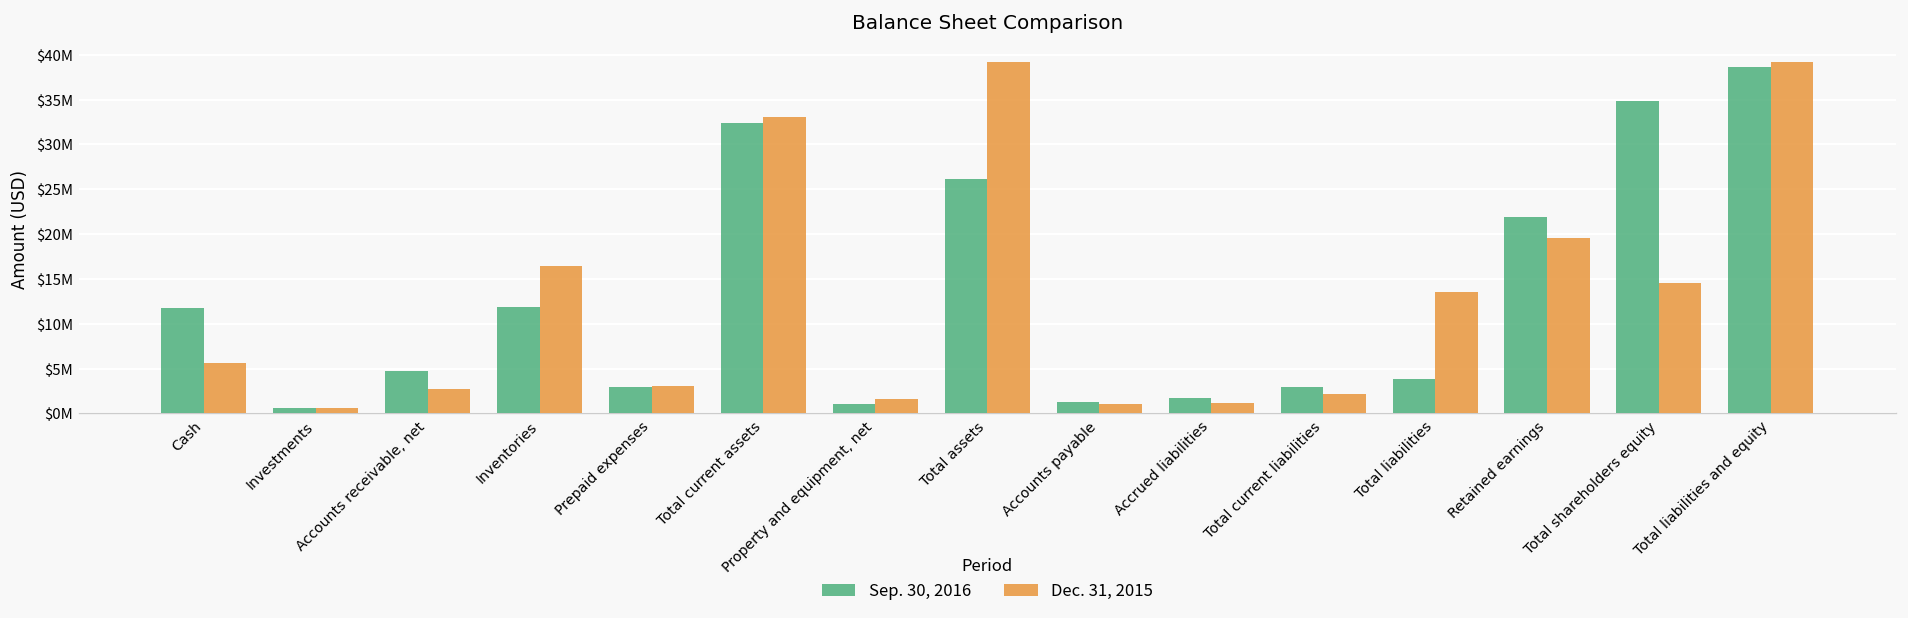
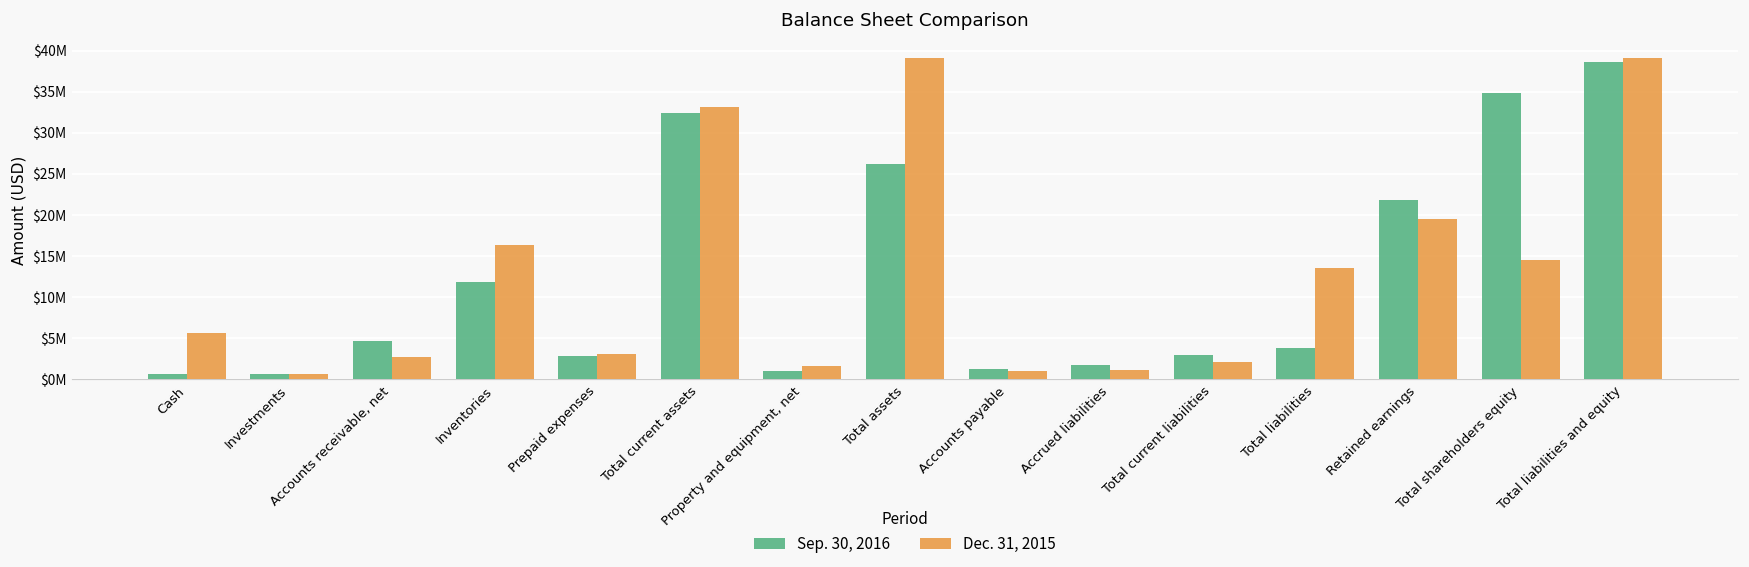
  {
    "Sep. 30, 2016": {
-     "Cash": "$12000000",
+     "Cash": "$1000000",
      "Investments": "$1000000",
      "Accounts receivable, net": "$5000000",
      "Inventories": "$12000000",
      "Prepaid expenses": "$3000000",
      "Total current assets": "$32000000",
      "Property and equipment, net": "$1000000",
      "Total assets": "$26000000",
      "Accounts payable": "$1000000",
      "Accrued liabilities": "$2000000",
      "Total current liabilities": "$3000000",
      "Total liabilities": "$4000000",
      "Retained earnings": "$22000000",
      "Total shareholders equity": "$35000000",
      "Total liabilities and equity": "$39000000"
    },
    "Dec. 31, 2015": {
      "Cash": "$6000000",
      "Investments": "$1000000",
      "Accounts receivable, net": "$3000000",
      "Inventories": "$16000000",
      "Prepaid expenses": "$3000000",
      "Total current assets": "$33000000",
      "Property and equipment, net": "$2000000",
      "Total assets": "$39000000",
      "Accounts payable": "$1000000",
      "Accrued liabilities": "$1000000",
      "Total current liabilities": "$2000000",
      "Total liabilities": "$13000000",
      "Retained earnings": "$20000000",
      "Total shareholders equity": "$15000000",
      "Total liabilities and equity": "$39000000"
    }
  }
